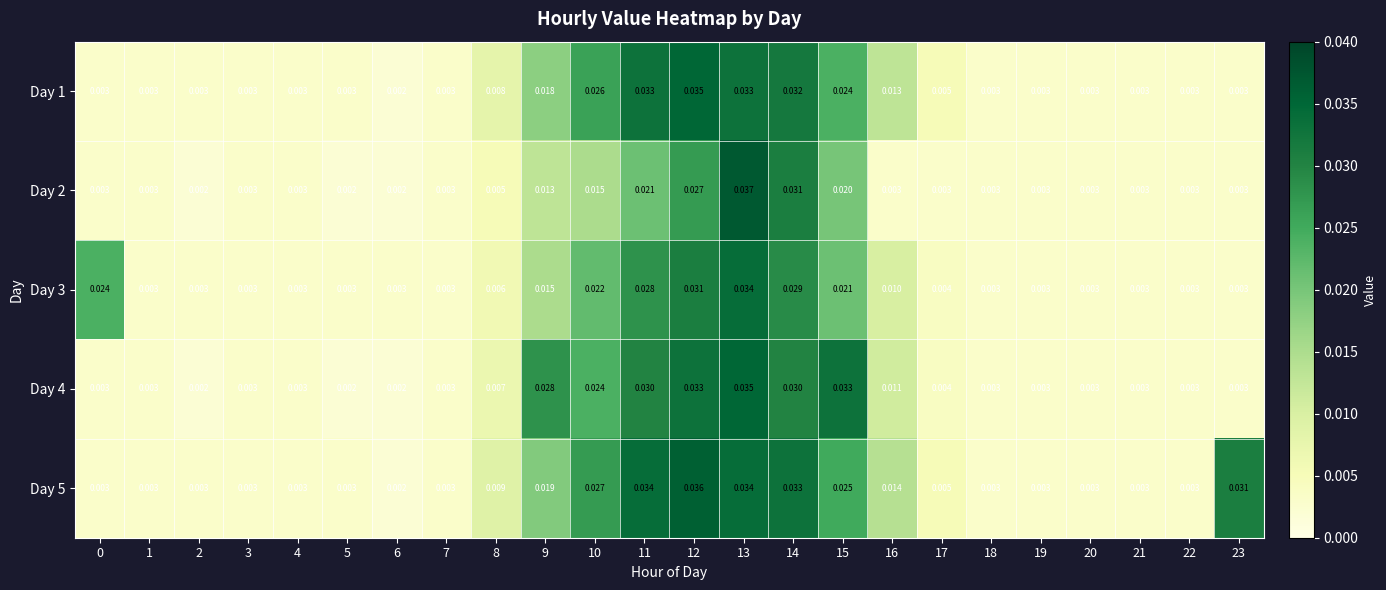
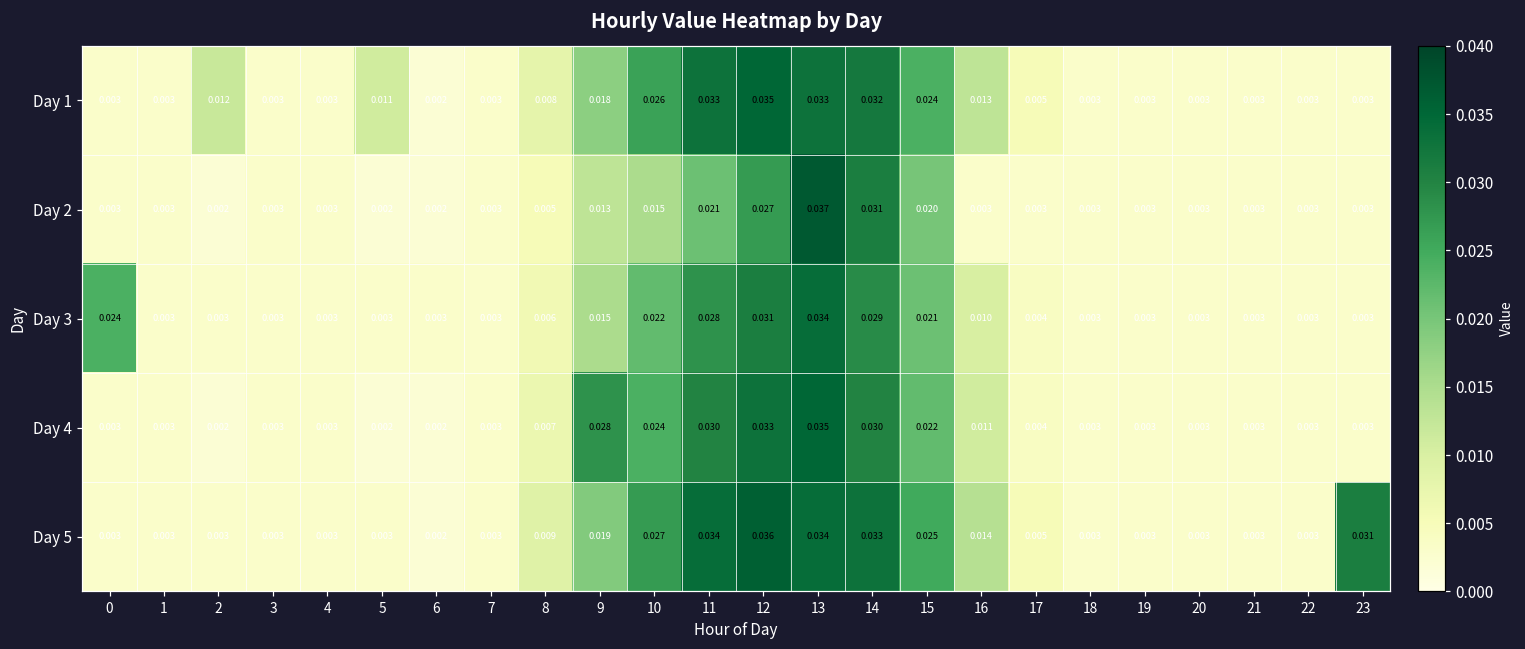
  {
    "Day 1": {
      "0": 0.003,
      "1": 0.003,
-     "2": 0.003,
+     "2": 0.012,
      "3": 0.003,
      "4": 0.003,
-     "5": 0.003,
+     "5": 0.011,
      "7": 0.003,
      "8": 0.008,
      "9": 0.018,
      "10": 0.026,
      "11": 0.033,
      "12": 0.035,
      "13": 0.033,
      "14": 0.032,
      "15": 0.024,
      "16": 0.013,
      "17": 0.005,
      "18": 0.003,
      "19": 0.003,
      "20": 0.003,
      "21": 0.003,
      "22": 0.003,
      "23": 0.003
    },
    "Day 2": {
      "0": 0.003,
      "1": 0.003,
      "3": 0.003,
      "4": 0.003,
      "7": 0.003,
      "8": 0.005,
      "9": 0.013,
      "10": 0.015,
      "11": 0.021,
      "12": 0.027,
      "13": 0.037,
      "14": 0.031,
      "15": 0.020,
      "16": 0.003,
      "17": 0.003,
      "18": 0.003,
      "19": 0.003,
      "20": 0.003,
      "21": 0.003,
      "22": 0.003,
      "23": 0.003
    },
    "Day 3": {
      "0": 0.024,
      "1": 0.003,
      "2": 0.003,
      "3": 0.003,
      "4": 0.003,
      "5": 0.003,
      "6": 0.003,
      "7": 0.003,
      "8": 0.006,
      "9": 0.015,
      "10": 0.022,
      "11": 0.028,
      "12": 0.031,
      "13": 0.034,
      "14": 0.029,
      "15": 0.021,
      "16": 0.010,
      "17": 0.004,
      "18": 0.003,
      "19": 0.003,
      "20": 0.003,
      "21": 0.003,
      "22": 0.003,
      "23": 0.003
    },
    "Day 4": {
      "0": 0.003,
      "1": 0.003,
      "3": 0.003,
      "4": 0.003,
      "7": 0.003,
      "8": 0.007,
      "9": 0.028,
      "10": 0.024,
      "11": 0.030,
      "12": 0.033,
      "13": 0.035,
      "14": 0.030,
-     "15": 0.033,
+     "15": 0.022,
      "16": 0.011,
      "17": 0.004,
      "18": 0.003,
      "19": 0.003,
      "20": 0.003,
      "21": 0.003,
      "22": 0.003,
      "23": 0.003
    },
    "Day 5": {
      "0": 0.003,
      "1": 0.003,
      "2": 0.003,
      "3": 0.003,
      "4": 0.003,
      "5": 0.003,
      "7": 0.003,
      "8": 0.009,
      "9": 0.019,
      "10": 0.027,
      "11": 0.034,
      "12": 0.036,
      "13": 0.034,
      "14": 0.033,
      "15": 0.025,
      "16": 0.014,
      "17": 0.005,
      "18": 0.003,
      "19": 0.003,
      "20": 0.003,
      "21": 0.003,
      "22": 0.003,
      "23": 0.031
    }
  }
